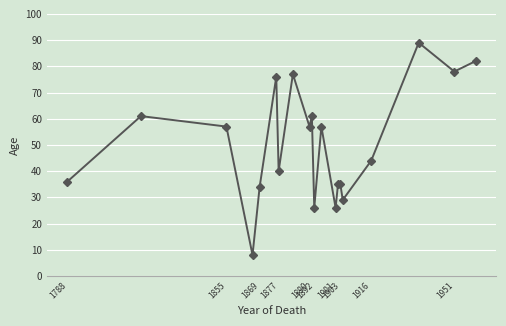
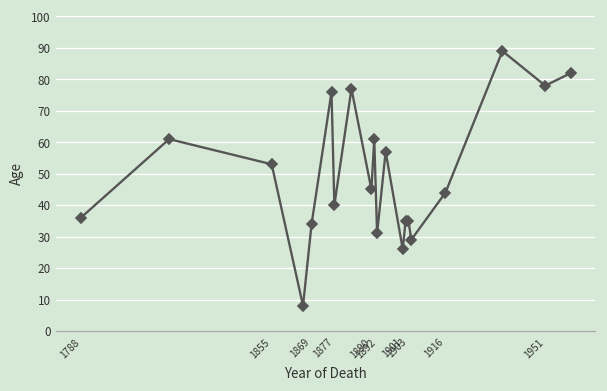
  {
    "1788": 36,
-   "1855": 57,
+   "1855": 53,
    "1869": 34,
    "1877": 40,
-   "1890": 57,
-   "1892": 26,
+   "1890": 45,
+   "1892": 31,
    "1901": 26,
    "1903": 35,
    "1916": 44,
    "1951": 78
  }
